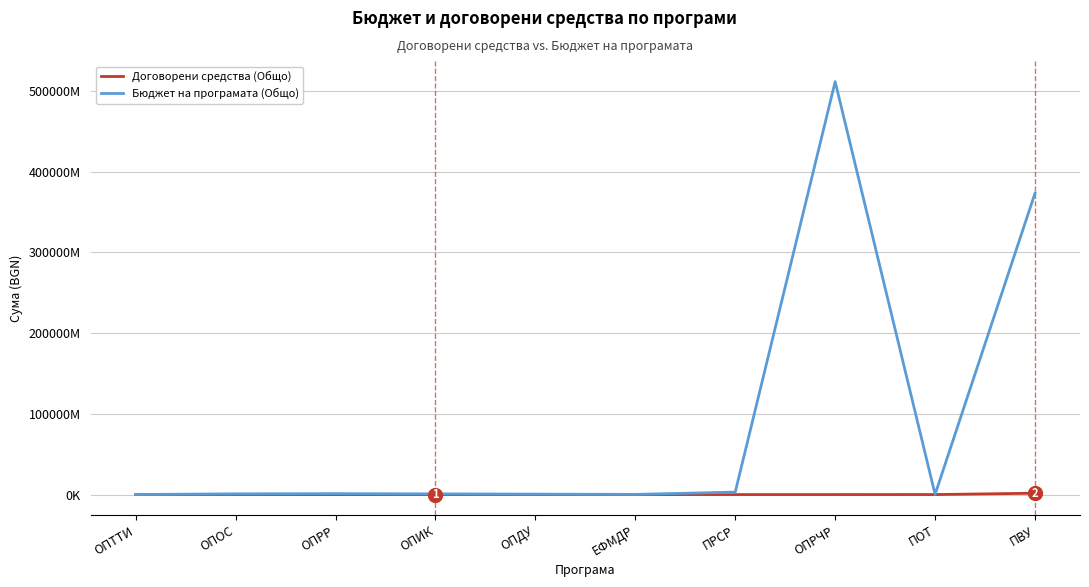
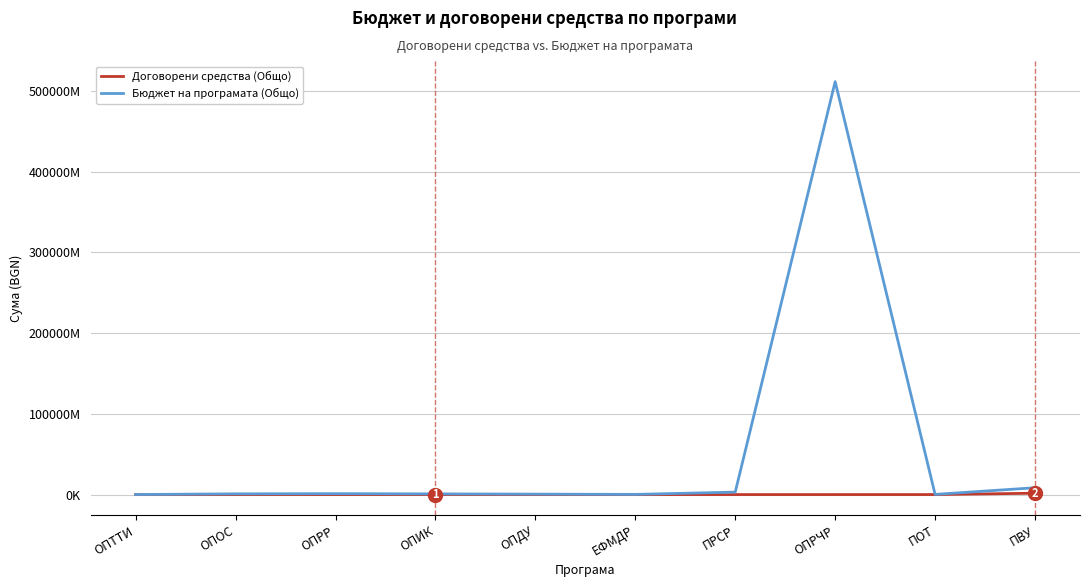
  {
    "Бюджет на програмата (Общо)": {
      "ОПРЧР": 510000000000,
-     "ПВУ": 370000000000
+     "ПВУ": 10000000000
    }
  }
